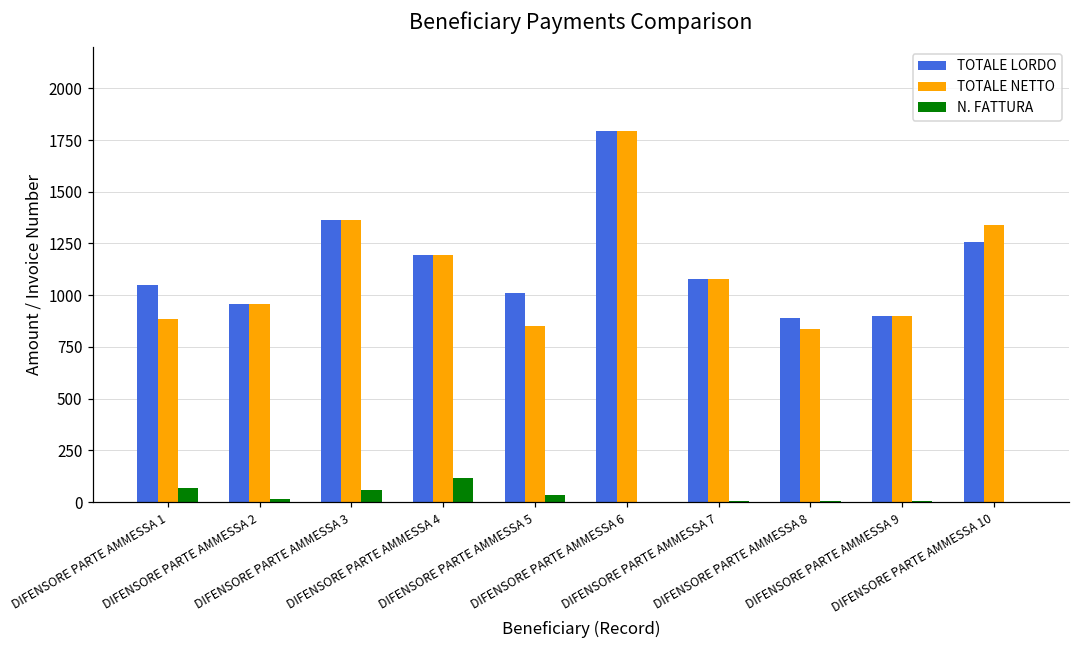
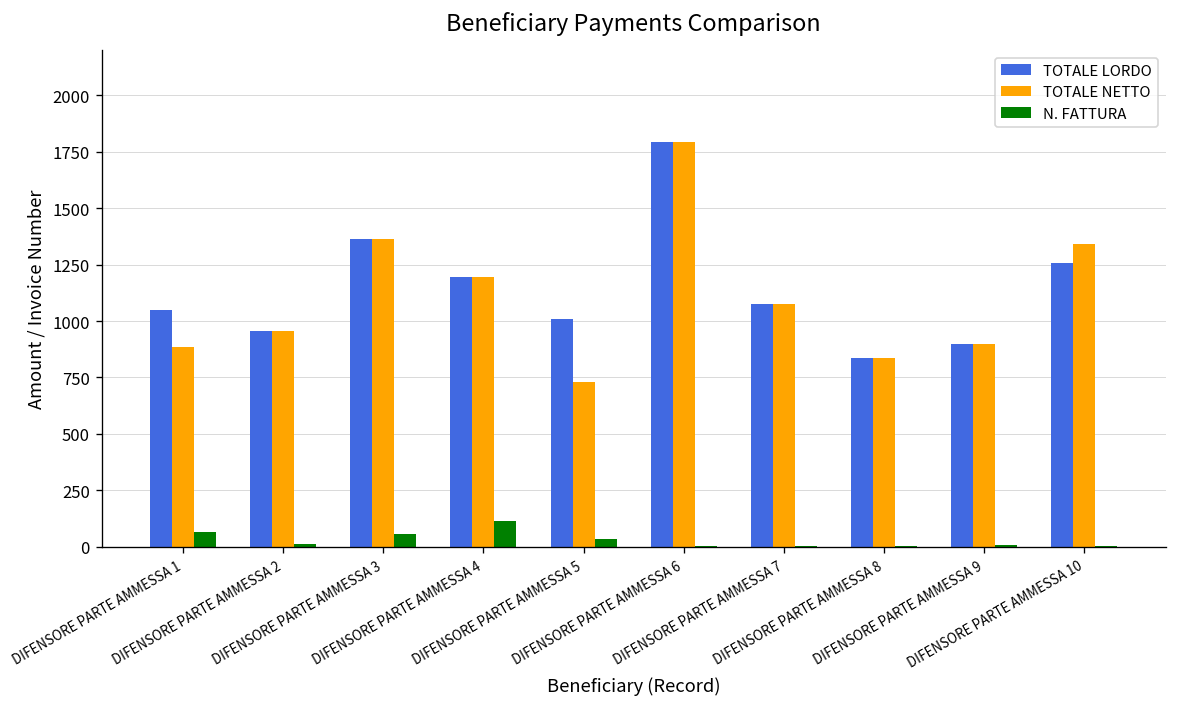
  {
    "TOTALE LORDO": {
      "DIFENSORE PARTE AMMESSA 1": 1050,
      "DIFENSORE PARTE AMMESSA 2": 960,
      "DIFENSORE PARTE AMMESSA 3": 1360,
      "DIFENSORE PARTE AMMESSA 4": 1200,
      "DIFENSORE PARTE AMMESSA 5": 1010,
      "DIFENSORE PARTE AMMESSA 6": 1790,
      "DIFENSORE PARTE AMMESSA 7": 1080,
-     "DIFENSORE PARTE AMMESSA 8": 890,
+     "DIFENSORE PARTE AMMESSA 8": 840,
      "DIFENSORE PARTE AMMESSA 9": 900,
      "DIFENSORE PARTE AMMESSA 10": 1260
    },
    "TOTALE NETTO": {
      "DIFENSORE PARTE AMMESSA 1": 880,
      "DIFENSORE PARTE AMMESSA 2": 960,
      "DIFENSORE PARTE AMMESSA 3": 1360,
      "DIFENSORE PARTE AMMESSA 4": 1200,
-     "DIFENSORE PARTE AMMESSA 5": 850,
+     "DIFENSORE PARTE AMMESSA 5": 730,
      "DIFENSORE PARTE AMMESSA 6": 1790,
      "DIFENSORE PARTE AMMESSA 7": 1080,
      "DIFENSORE PARTE AMMESSA 8": 840,
      "DIFENSORE PARTE AMMESSA 9": 900,
      "DIFENSORE PARTE AMMESSA 10": 1340
    },
    "N. FATTURA": {
      "DIFENSORE PARTE AMMESSA 1": 70,
      "DIFENSORE PARTE AMMESSA 2": 10,
      "DIFENSORE PARTE AMMESSA 3": 60,
      "DIFENSORE PARTE AMMESSA 4": 120,
      "DIFENSORE PARTE AMMESSA 5": 40
    }
  }
